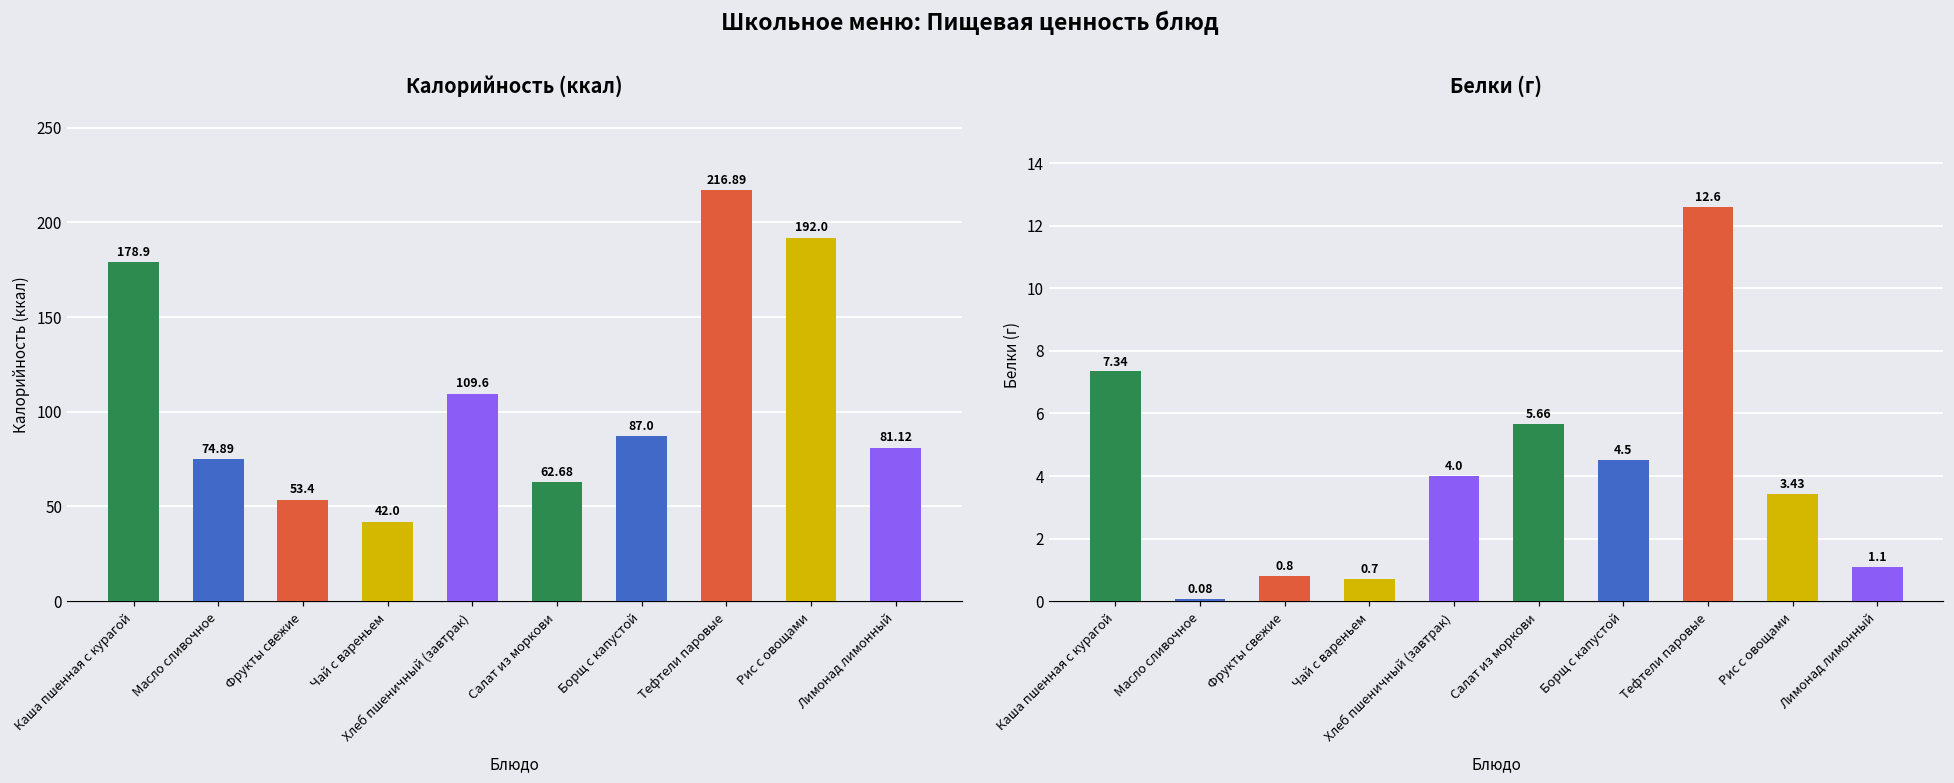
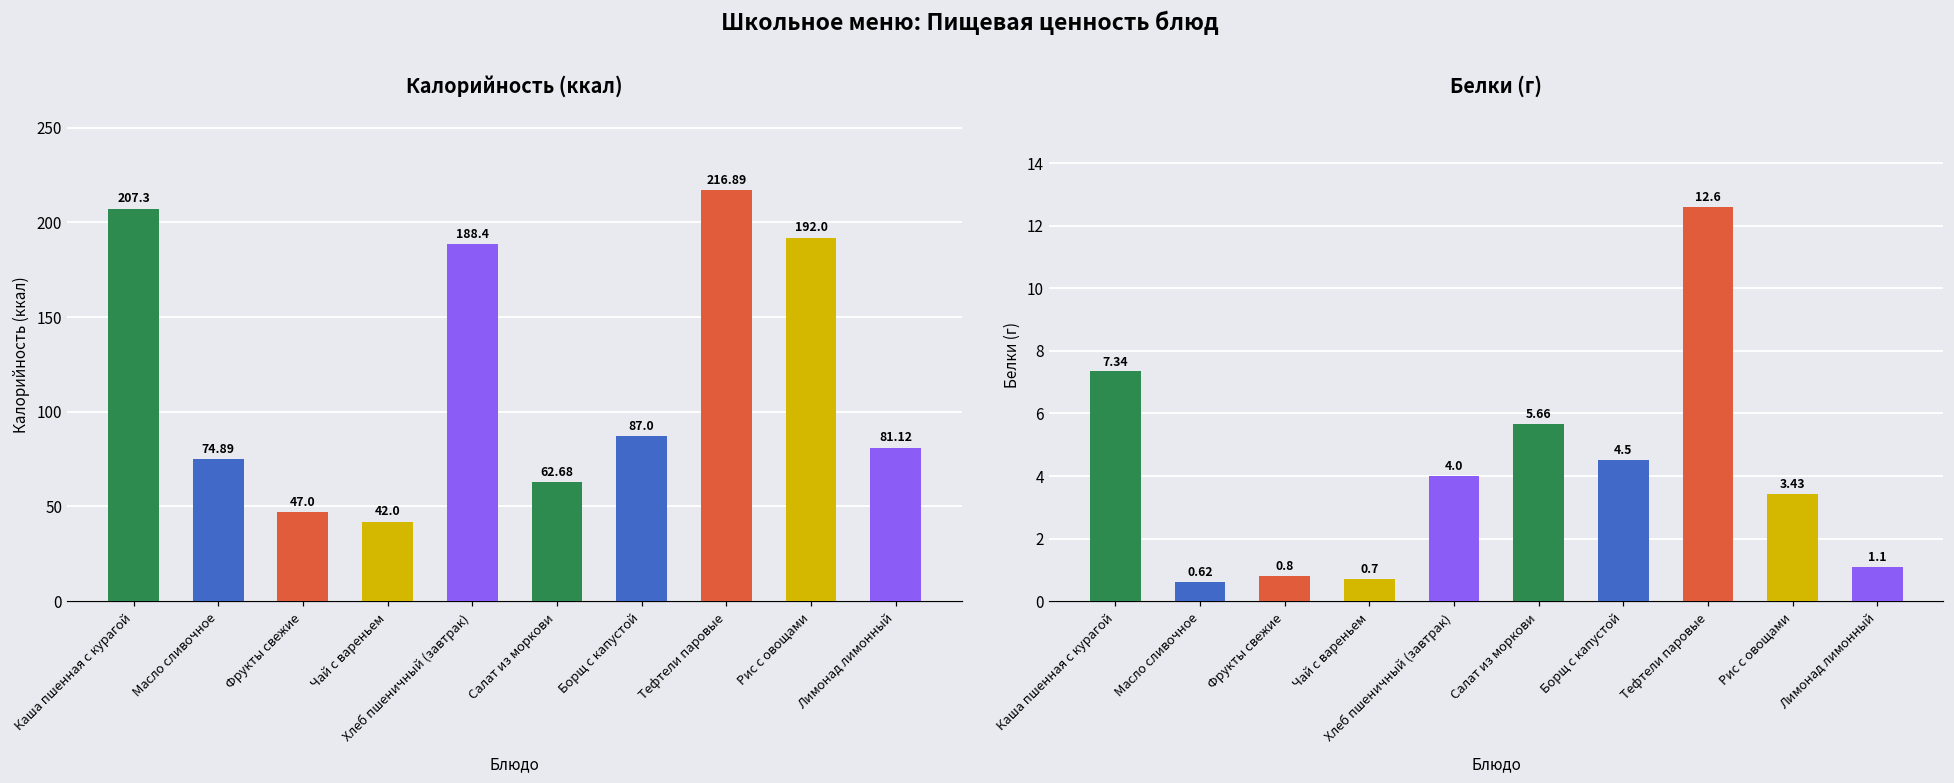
  {
    "Калорийность (ккал)": {
-     "Каша пшенная с курагой": 178.9,
+     "Каша пшенная с курагой": 207.3,
      "Масло сливочное": 74.89,
-     "Фрукты свежие": 53.4,
+     "Фрукты свежие": 47.0,
      "Чай с вареньем": 42.0,
-     "Хлеб пшеничный (завтрак)": 109.6,
+     "Хлеб пшеничный (завтрак)": 188.4,
      "Салат из моркови": 62.68,
      "Борщ с капустой": 87.0,
      "Тефтели паровые": 216.89,
      "Рис с овощами": 192.0,
      "Лимонад лимонный": 81.12
    },
    "Белки (г)": {
      "Каша пшенная с курагой": 7.34,
-     "Масло сливочное": 0.08,
+     "Масло сливочное": 0.62,
      "Фрукты свежие": 0.8,
      "Чай с вареньем": 0.7,
      "Хлеб пшеничный (завтрак)": 4.0,
      "Салат из моркови": 5.66,
      "Борщ с капустой": 4.5,
      "Тефтели паровые": 12.6,
      "Рис с овощами": 3.43,
      "Лимонад лимонный": 1.1
    }
  }
